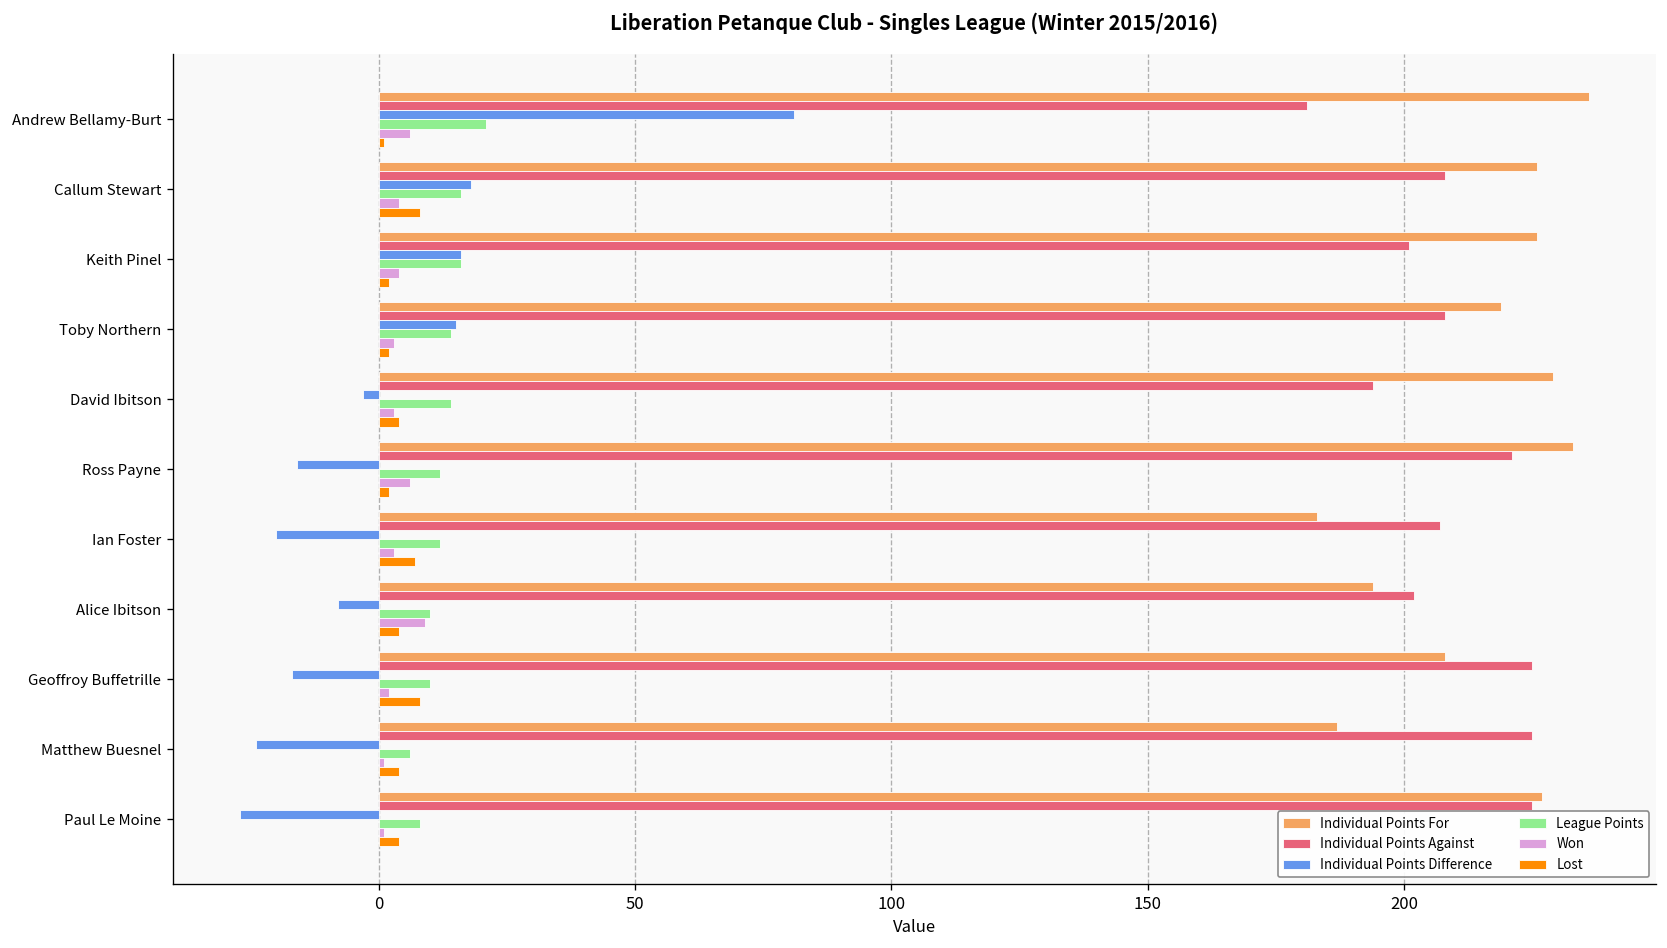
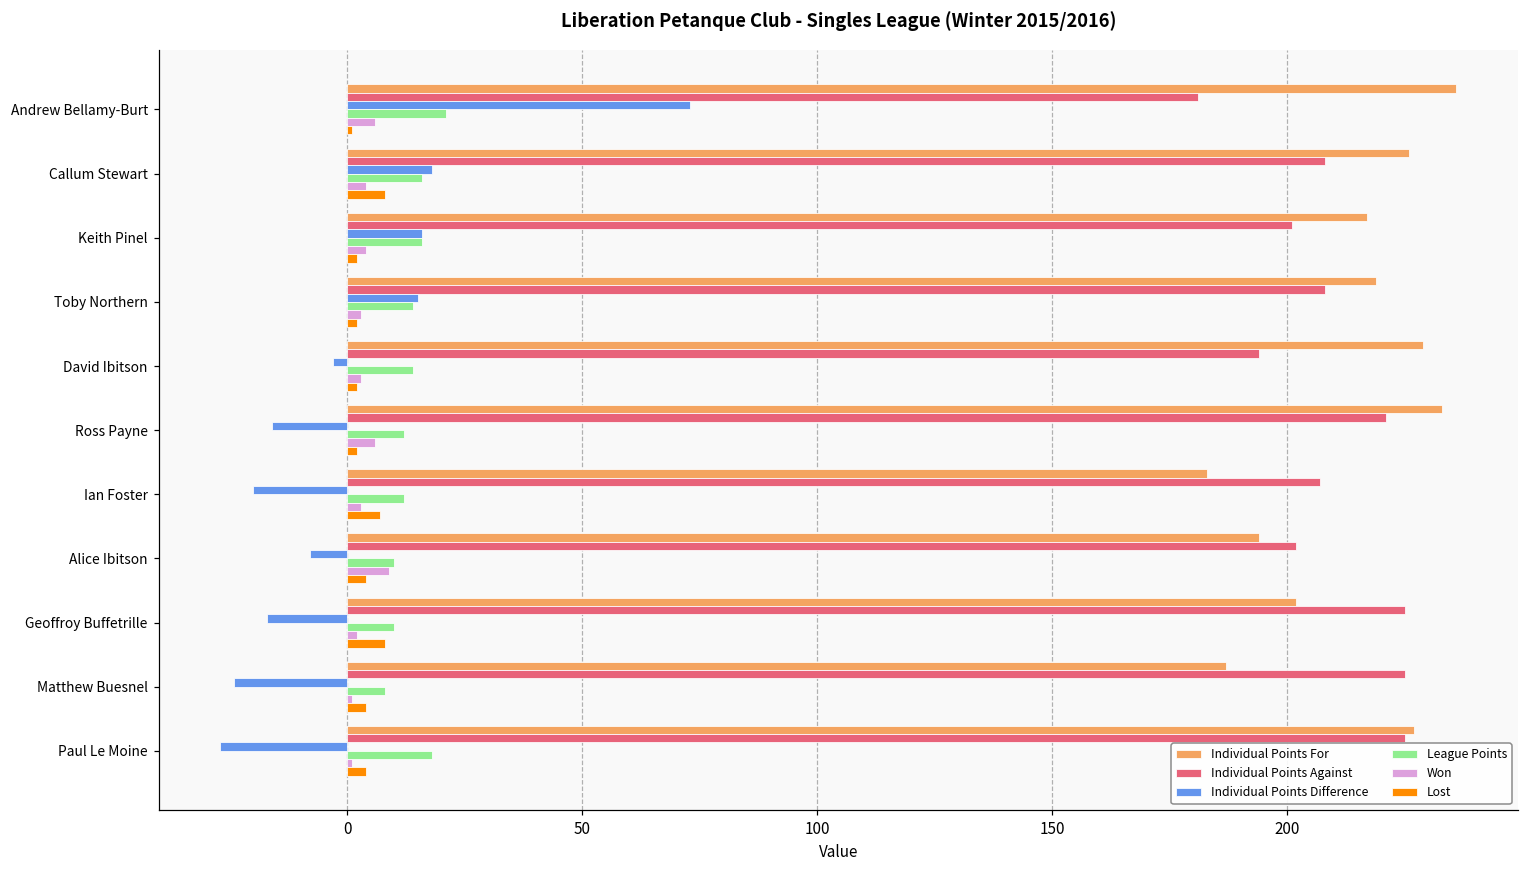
  {
    "Individual Points For": {
      "Andrew Bellamy-Burt": 236,
      "Callum Stewart": 226,
-     "Keith Pinel": 226,
+     "Keith Pinel": 217,
      "Toby Northern": 219,
      "David Ibitson": 229,
      "Ross Payne": 233,
      "Ian Foster": 183,
      "Alice Ibitson": 194,
-     "Geoffroy Buffetrille": 208,
+     "Geoffroy Buffetrille": 202,
      "Matthew Buesnel": 187,
      "Paul Le Moine": 227
    },
    "Individual Points Against": {
      "Andrew Bellamy-Burt": 181,
      "Callum Stewart": 208,
      "Keith Pinel": 201,
      "Toby Northern": 208,
      "David Ibitson": 194,
      "Ross Payne": 221,
      "Ian Foster": 207,
      "Alice Ibitson": 202,
      "Geoffroy Buffetrille": 225,
      "Matthew Buesnel": 225,
      "Paul Le Moine": 225
    },
    "Individual Points Difference": {
-     "Andrew Bellamy-Burt": 81,
+     "Andrew Bellamy-Burt": 73,
      "Callum Stewart": 18,
      "Keith Pinel": 16,
      "Toby Northern": 15,
      "David Ibitson": -3,
      "Ross Payne": -16,
      "Ian Foster": -20,
      "Alice Ibitson": -8,
      "Geoffroy Buffetrille": -17,
      "Matthew Buesnel": -24,
      "Paul Le Moine": -27
    },
    "League Points": {
      "Andrew Bellamy-Burt": 21,
      "Callum Stewart": 16,
      "Keith Pinel": 16,
      "Toby Northern": 14,
      "David Ibitson": 14,
      "Ross Payne": 12,
      "Ian Foster": 12,
      "Alice Ibitson": 10,
      "Geoffroy Buffetrille": 10,
-     "Matthew Buesnel": 6,
-     "Paul Le Moine": 8
+     "Matthew Buesnel": 8,
+     "Paul Le Moine": 18
    },
    "Won": {
      "Andrew Bellamy-Burt": 6,
      "Callum Stewart": 4,
      "Keith Pinel": 4,
      "Toby Northern": 3,
      "David Ibitson": 3,
      "Ross Payne": 6,
      "Ian Foster": 3,
      "Alice Ibitson": 9,
      "Geoffroy Buffetrille": 2,
      "Matthew Buesnel": 1,
      "Paul Le Moine": 1
    },
    "Lost": {
      "Andrew Bellamy-Burt": 1,
      "Callum Stewart": 8,
      "Keith Pinel": 2,
      "Toby Northern": 2,
-     "David Ibitson": 4,
+     "David Ibitson": 2,
      "Ross Payne": 2,
      "Ian Foster": 7,
      "Alice Ibitson": 4,
      "Geoffroy Buffetrille": 8,
      "Matthew Buesnel": 4,
      "Paul Le Moine": 4
    }
  }
